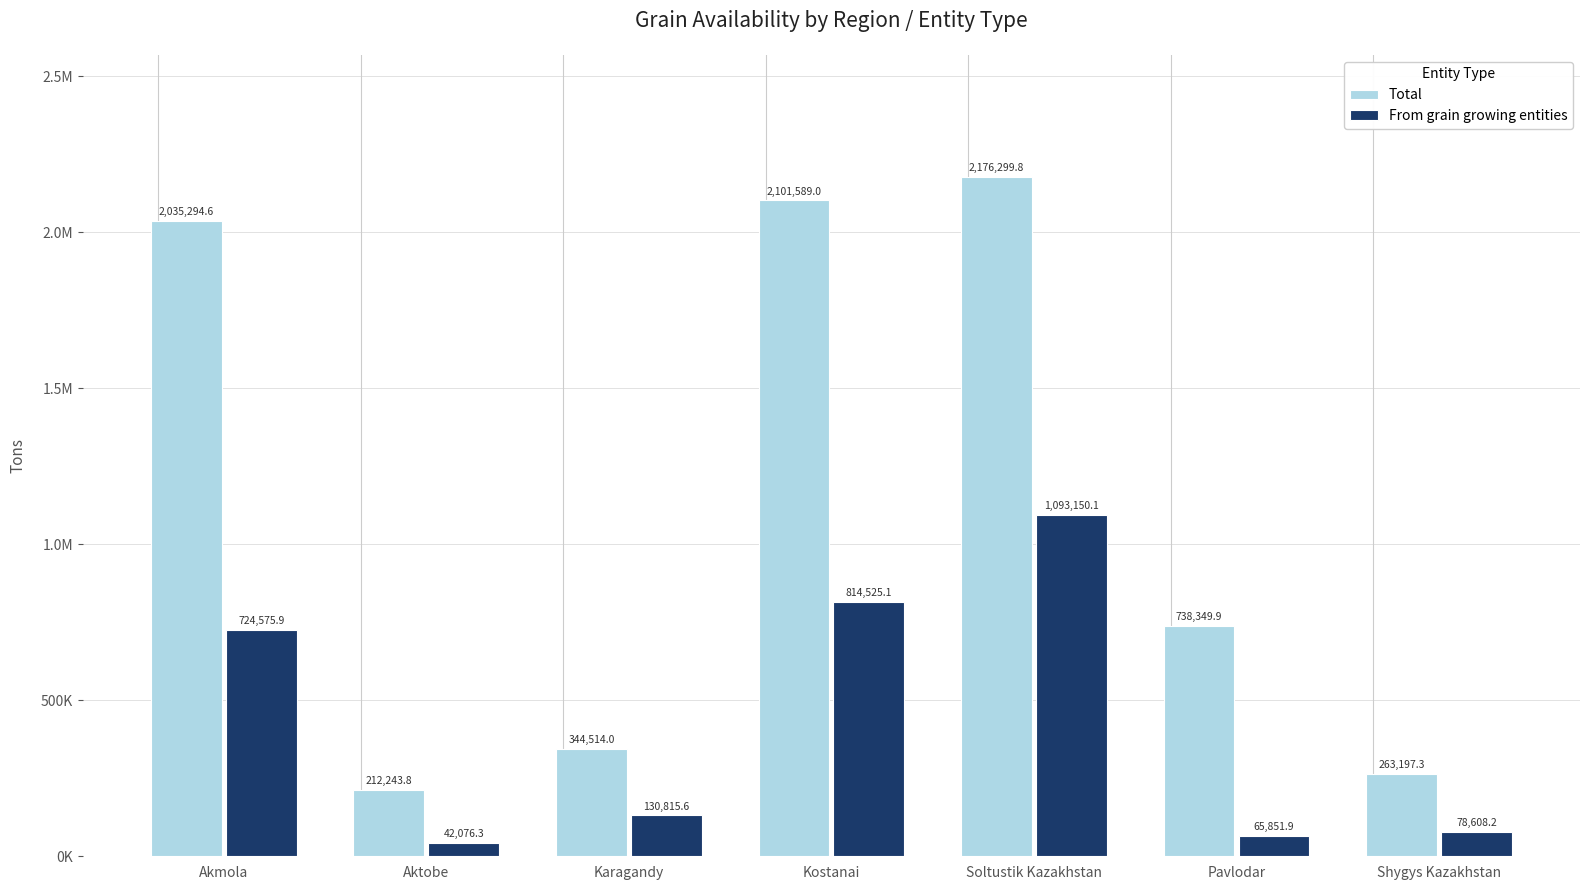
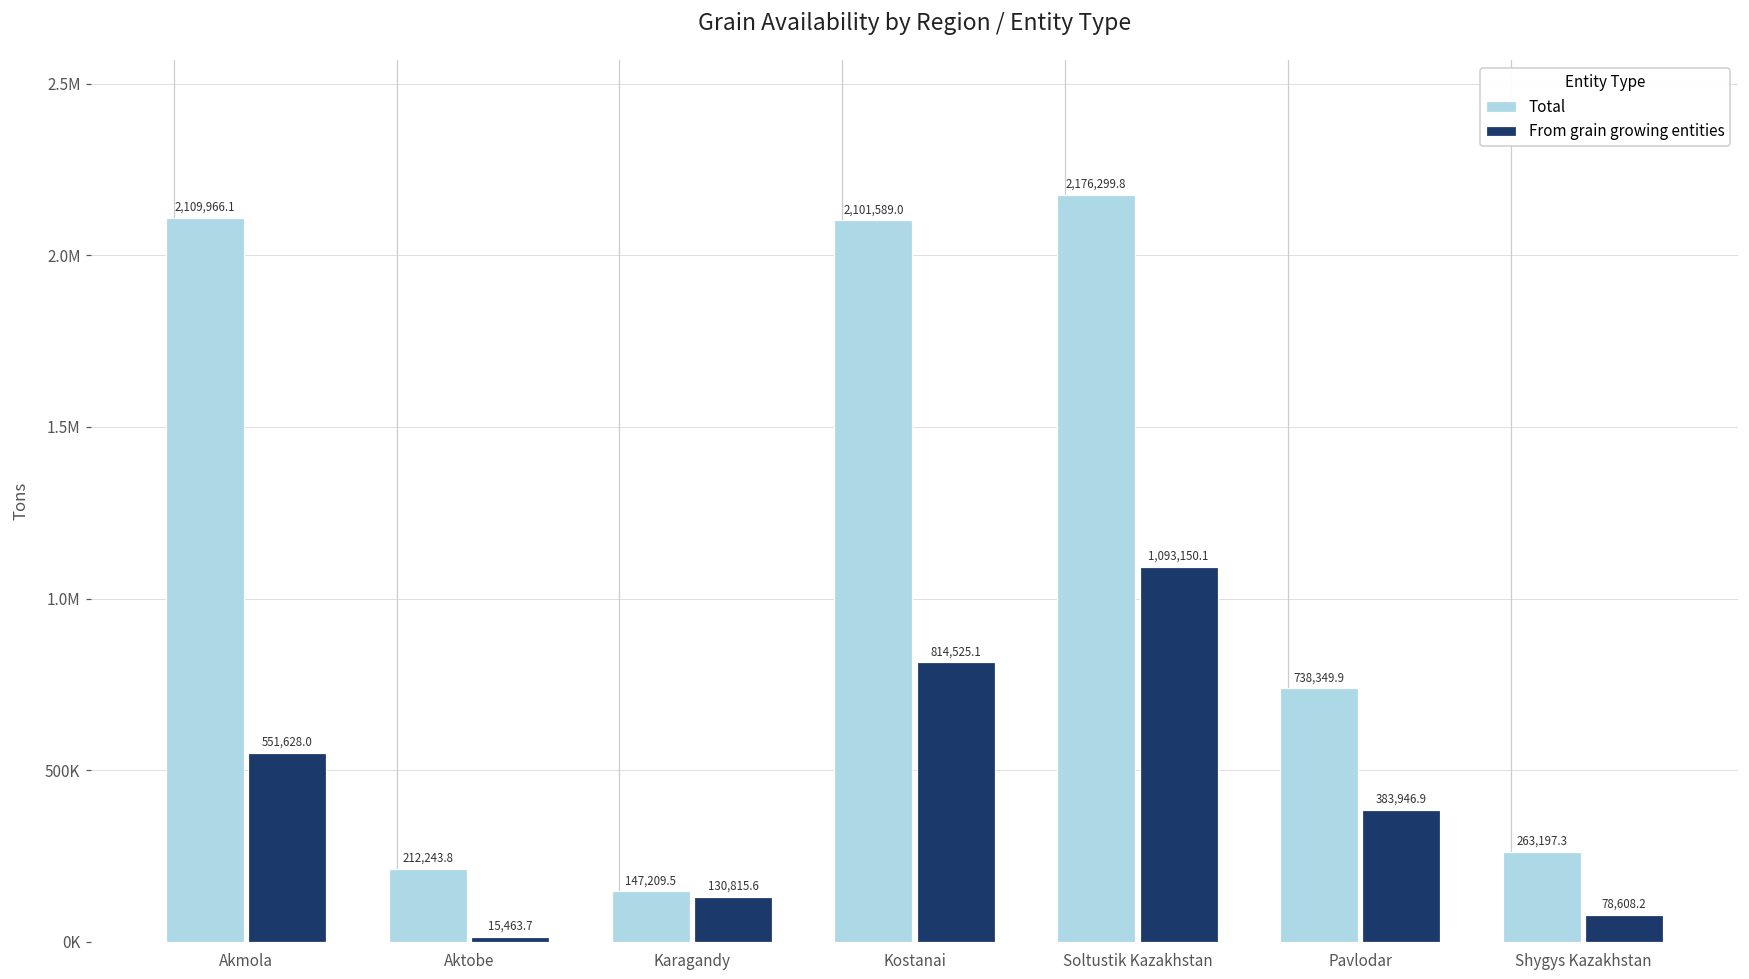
  {
    "Total": {
-     "Akmola": "2,035,294.6",
+     "Akmola": "2,109,966.1",
      "Aktobe": "212,243.8",
-     "Karagandy": "344,514.0",
+     "Karagandy": "147,209.5",
      "Kostanai": "2,101,589.0",
      "Soltustik Kazakhstan": "2,176,299.8",
      "Pavlodar": "738,349.9",
      "Shygys Kazakhstan": "263,197.3"
    },
    "From grain growing entities": {
-     "Akmola": "724,575.9",
-     "Aktobe": "42,076.3",
+     "Akmola": "551,628.0",
+     "Aktobe": "15,463.7",
      "Karagandy": "130,815.6",
      "Kostanai": "814,525.1",
      "Soltustik Kazakhstan": "1,093,150.1",
-     "Pavlodar": "65,851.9",
+     "Pavlodar": "383,946.9",
      "Shygys Kazakhstan": "78,608.2"
    }
  }
